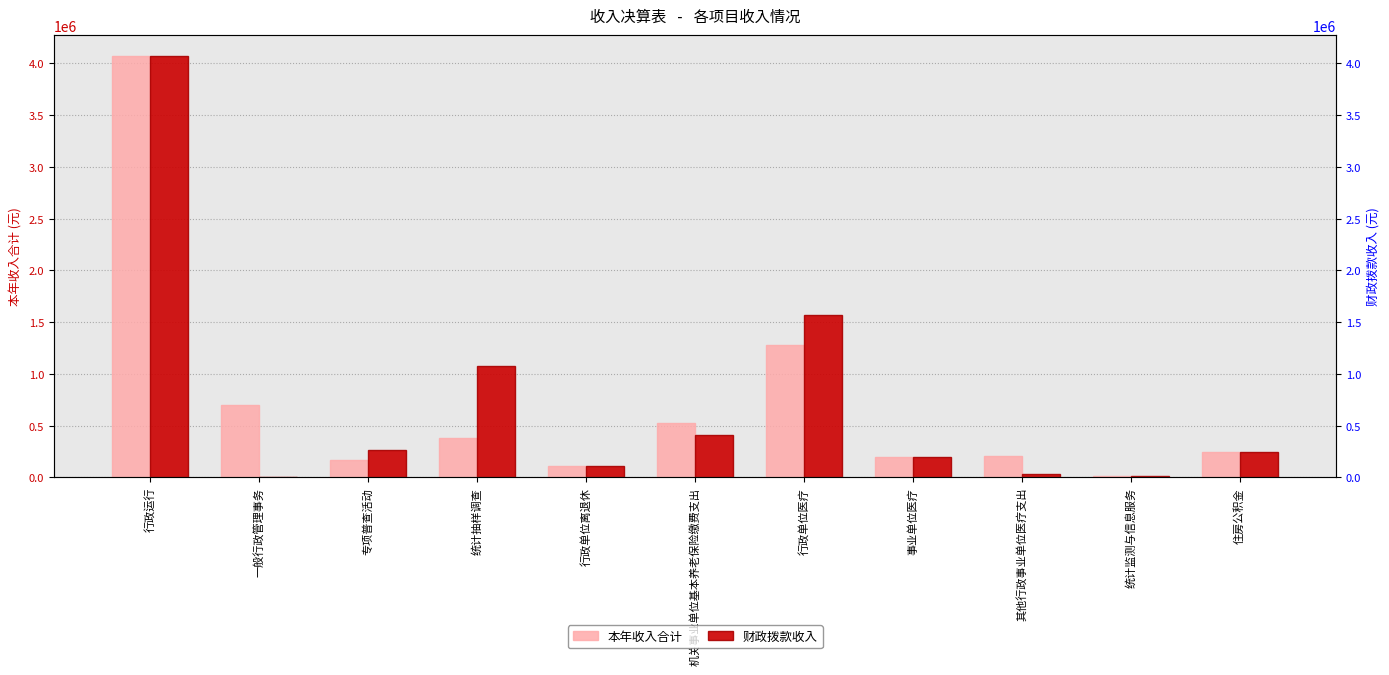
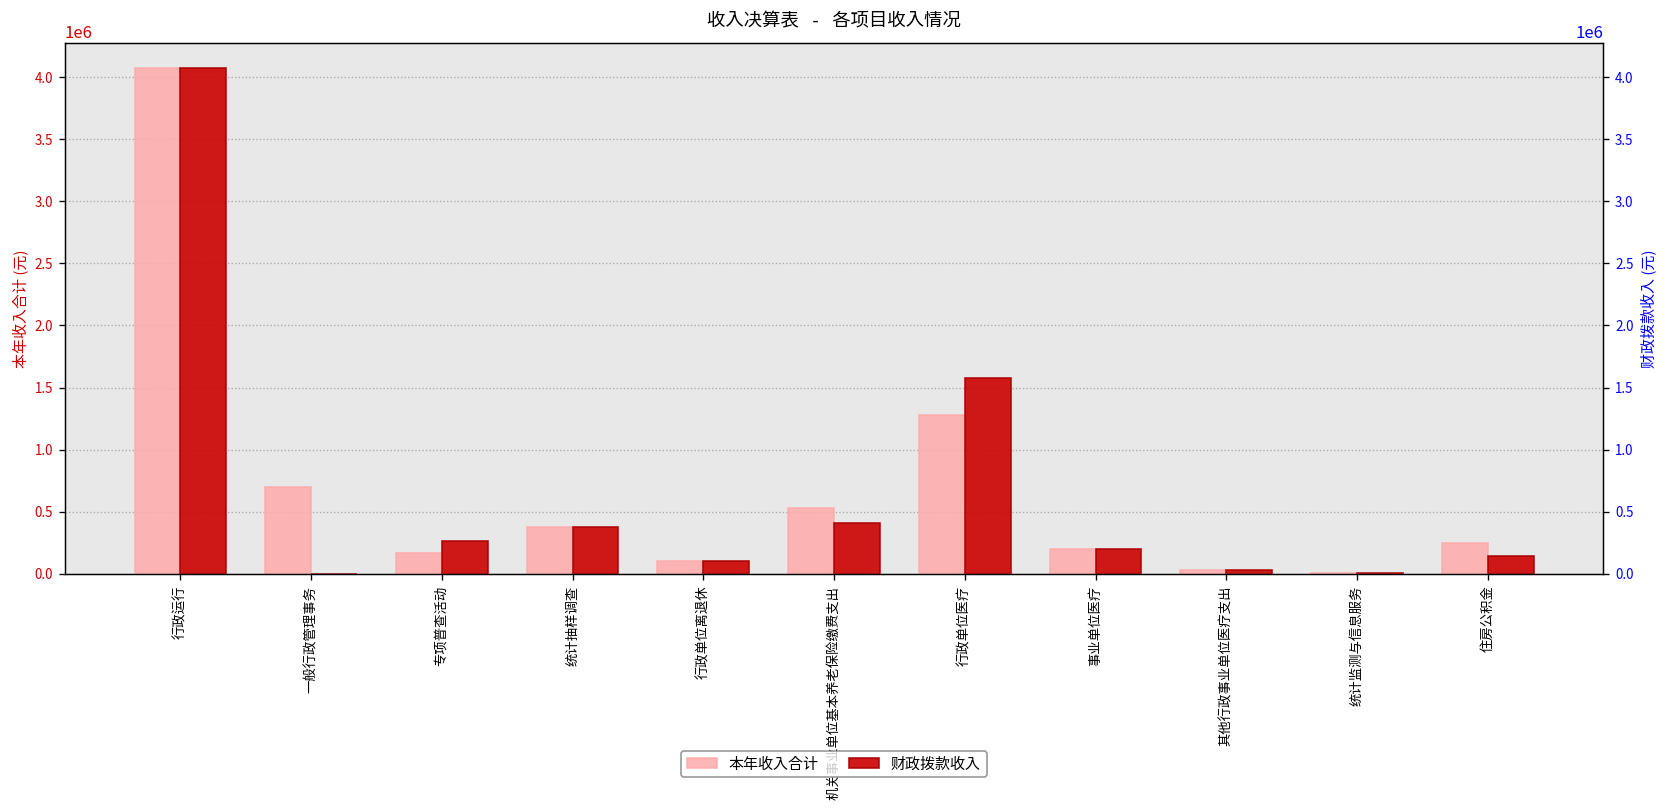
  {
    "本年收入合计": {
      "行政运行": 4070000,
      "一般行政管理事务": 700000,
      "专项普查活动": 170000,
      "统计抽样调查": 380000,
      "行政单位离退休": 110000,
      "机关事业单位基本养老保险缴费支出": 530000,
      "行政单位医疗": 1280000,
      "事业单位医疗": 200000,
-     "其他行政事业单位医疗支出": 210000,
+     "其他行政事业单位医疗支出": 30000,
      "住房公积金": 240000
    },
    "财政拨款收入": {
      "行政运行": 4070000,
      "一般行政管理事务": 0,
      "专项普查活动": 260000,
-     "统计抽样调查": 1070000,
+     "统计抽样调查": 380000,
      "行政单位离退休": 110000,
      "机关事业单位基本养老保险缴费支出": 410000,
      "行政单位医疗": 1570000,
      "事业单位医疗": 200000,
      "其他行政事业单位医疗支出": 30000,
-     "住房公积金": 240000
+     "住房公积金": 150000
    }
  }
